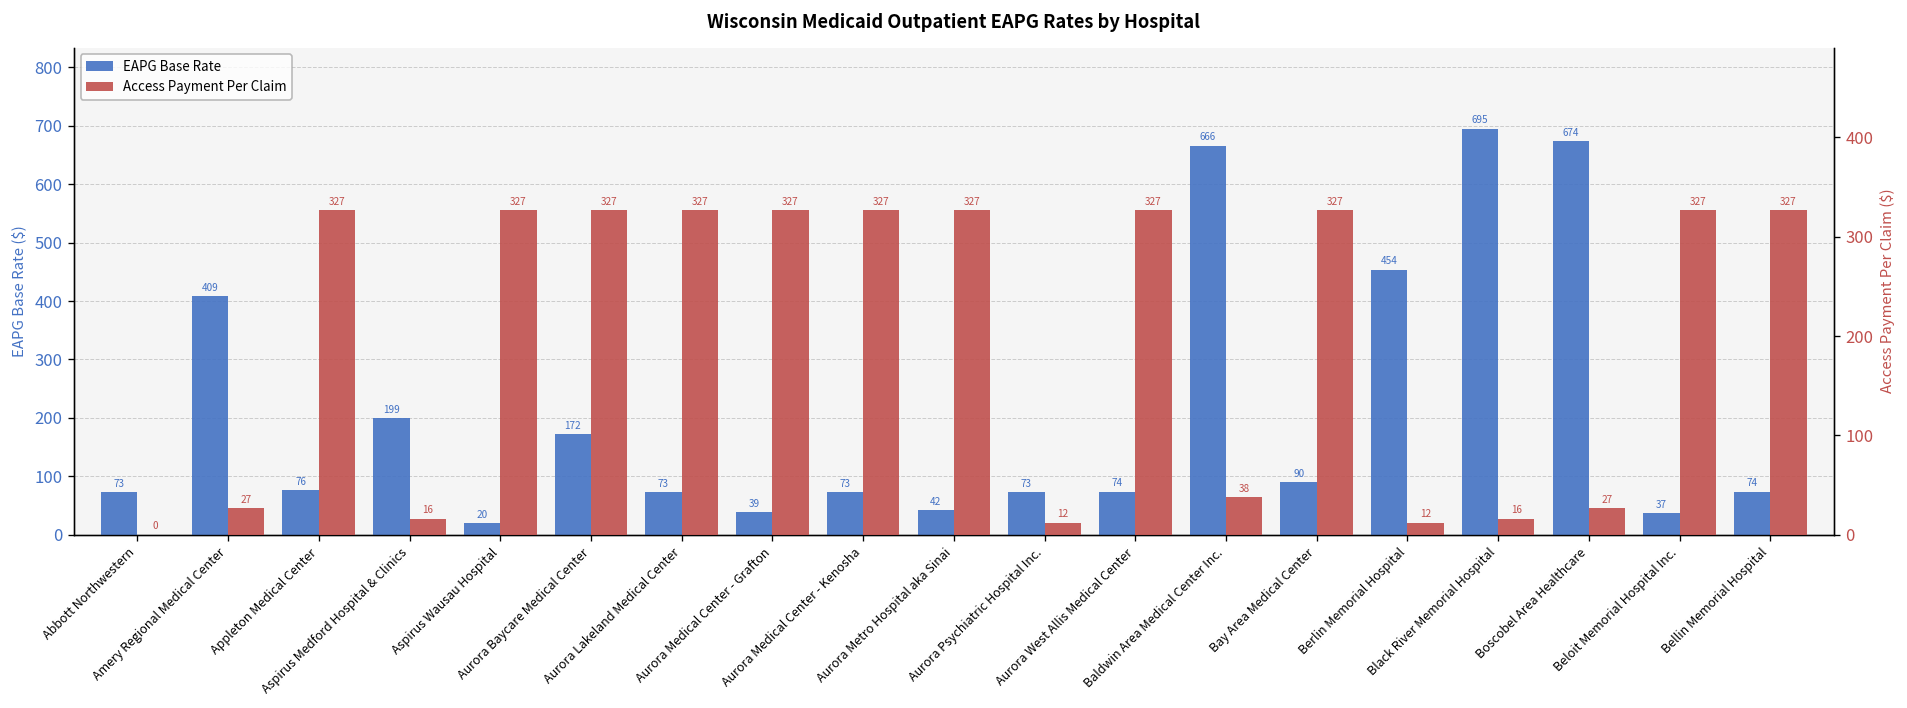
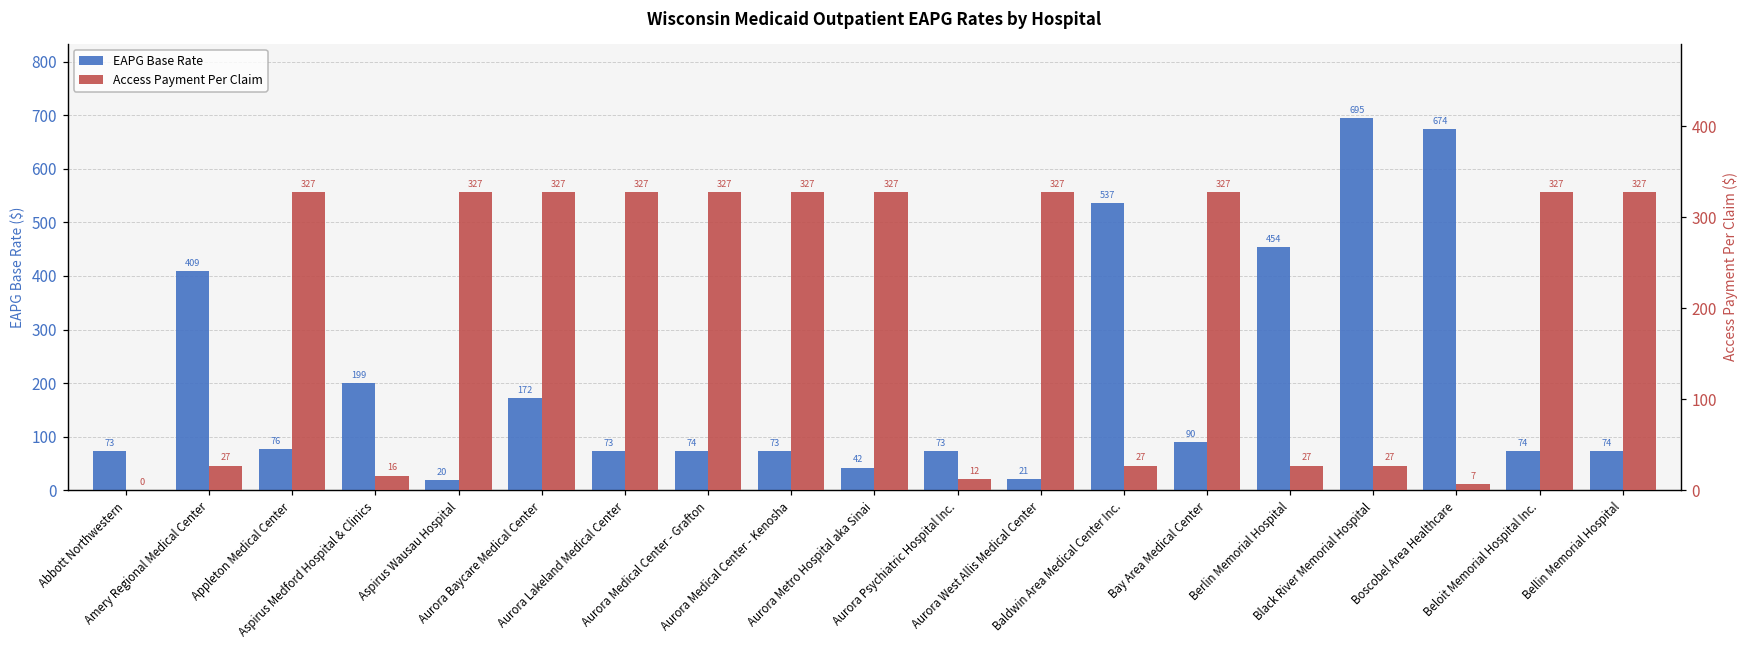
  {
    "EAPG Base Rate": {
      "Abbott Northwestern": 73,
      "Amery Regional Medical Center": 409,
      "Appleton Medical Center": 76,
      "Aspirus Medford Hospital & Clinics": 199,
      "Aspirus Wausau Hospital": 20,
      "Aurora Baycare Medical Center": 172,
      "Aurora Lakeland Medical Center": 73,
-     "Aurora Medical Center - Grafton": 39,
+     "Aurora Medical Center - Grafton": 74,
      "Aurora Medical Center - Kenosha": 73,
      "Aurora Metro Hospital aka Sinai": 42,
      "Aurora Psychiatric Hospital Inc.": 73,
-     "Aurora West Allis Medical Center": 74,
-     "Baldwin Area Medical Center Inc.": 666,
+     "Aurora West Allis Medical Center": 21,
+     "Baldwin Area Medical Center Inc.": 537,
      "Bay Area Medical Center": 90,
      "Berlin Memorial Hospital": 454,
      "Black River Memorial Hospital": 695,
      "Boscobel Area Healthcare": 674,
-     "Beloit Memorial Hospital Inc.": 37,
+     "Beloit Memorial Hospital Inc.": 74,
      "Bellin Memorial Hospital": 74
    },
    "Access Payment Per Claim": {
      "Abbott Northwestern": 0,
      "Amery Regional Medical Center": 27,
      "Appleton Medical Center": 327,
      "Aspirus Medford Hospital & Clinics": 16,
      "Aspirus Wausau Hospital": 327,
      "Aurora Baycare Medical Center": 327,
      "Aurora Lakeland Medical Center": 327,
      "Aurora Medical Center - Grafton": 327,
      "Aurora Medical Center - Kenosha": 327,
      "Aurora Metro Hospital aka Sinai": 327,
      "Aurora Psychiatric Hospital Inc.": 12,
      "Aurora West Allis Medical Center": 327,
-     "Baldwin Area Medical Center Inc.": 38,
+     "Baldwin Area Medical Center Inc.": 27,
      "Bay Area Medical Center": 327,
-     "Berlin Memorial Hospital": 12,
-     "Black River Memorial Hospital": 16,
-     "Boscobel Area Healthcare": 27,
+     "Berlin Memorial Hospital": 27,
+     "Black River Memorial Hospital": 27,
+     "Boscobel Area Healthcare": 7,
      "Beloit Memorial Hospital Inc.": 327,
      "Bellin Memorial Hospital": 327
    }
  }
